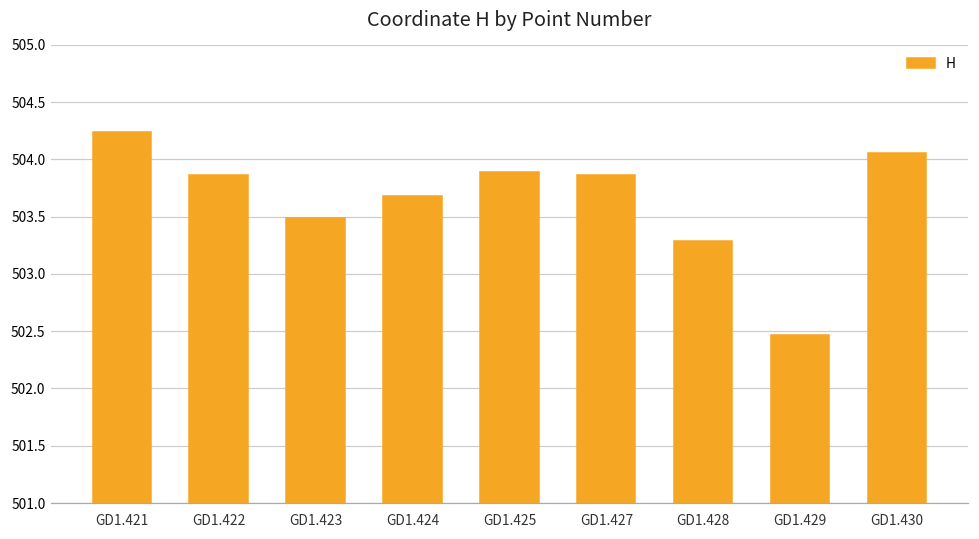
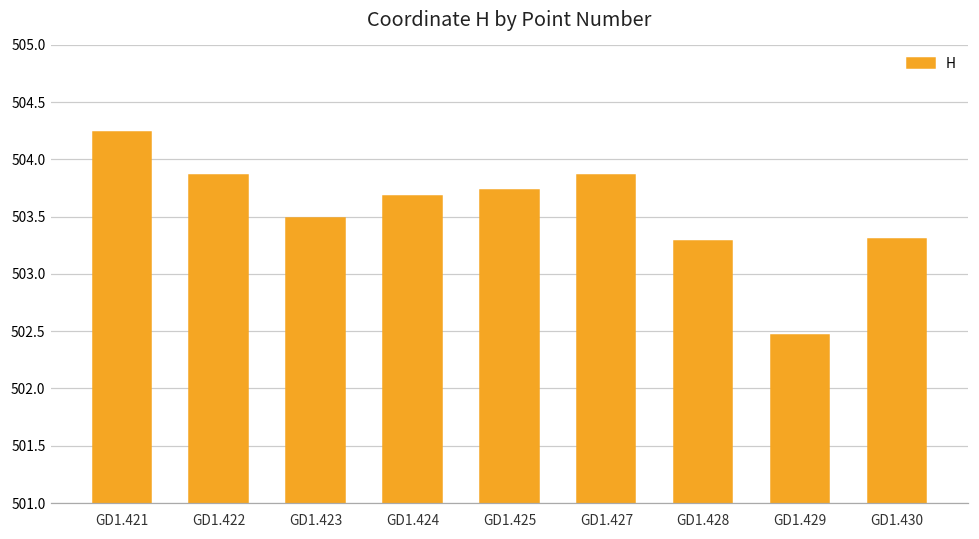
  {
    "GD1.421": 504.24,
    "GD1.422": 503.87,
    "GD1.423": 503.49,
    "GD1.424": 503.68,
-   "GD1.425": 503.89,
+   "GD1.425": 503.73,
    "GD1.427": 503.86,
    "GD1.428": 503.28,
    "GD1.429": 502.47,
-   "GD1.430": 504.06
+   "GD1.430": 503.31
  }
